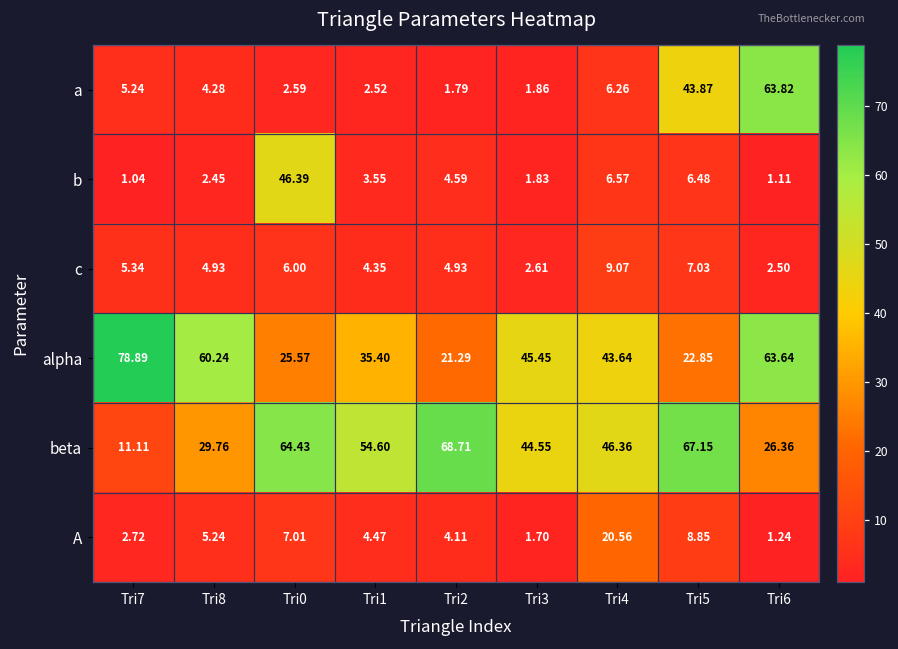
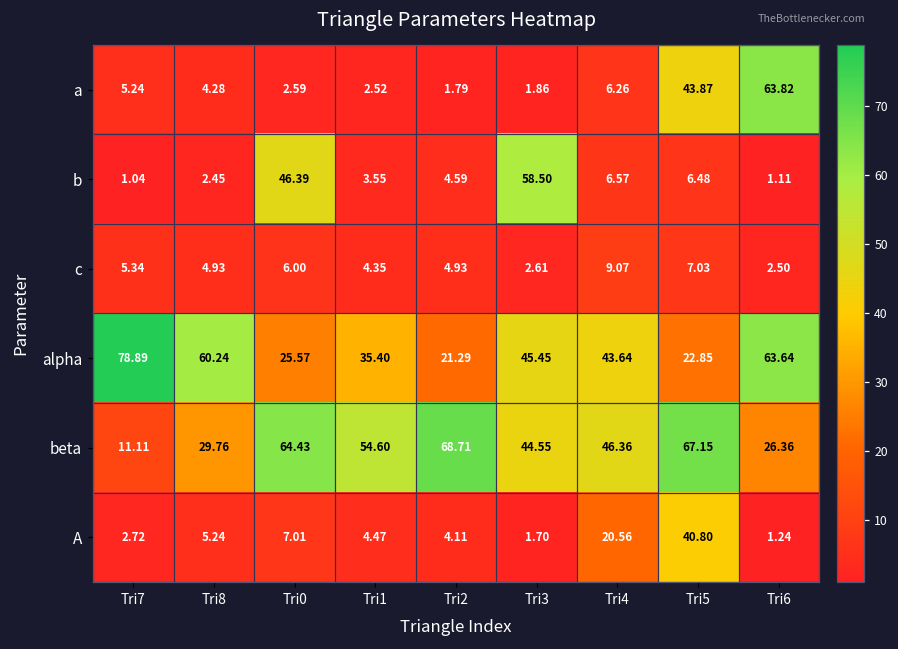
  {
    "a": {
      "Tri7": 5.24,
      "Tri8": 4.28,
      "Tri0": 2.59,
      "Tri1": 2.52,
      "Tri2": 1.79,
      "Tri3": 1.86,
      "Tri4": 6.26,
      "Tri5": 43.87,
      "Tri6": 63.82
    },
    "b": {
      "Tri7": 1.04,
      "Tri8": 2.45,
      "Tri0": 46.39,
      "Tri1": 3.55,
      "Tri2": 4.59,
-     "Tri3": 1.83,
+     "Tri3": 58.50,
      "Tri4": 6.57,
      "Tri5": 6.48,
      "Tri6": 1.11
    },
    "c": {
      "Tri7": 5.34,
      "Tri8": 4.93,
      "Tri0": 6.00,
      "Tri1": 4.35,
      "Tri2": 4.93,
      "Tri3": 2.61,
      "Tri4": 9.07,
      "Tri5": 7.03,
      "Tri6": 2.50
    },
    "alpha": {
      "Tri7": 78.89,
      "Tri8": 60.24,
      "Tri0": 25.57,
      "Tri1": 35.40,
      "Tri2": 21.29,
      "Tri3": 45.45,
      "Tri4": 43.64,
      "Tri5": 22.85,
      "Tri6": 63.64
    },
    "beta": {
      "Tri7": 11.11,
      "Tri8": 29.76,
      "Tri0": 64.43,
      "Tri1": 54.60,
      "Tri2": 68.71,
      "Tri3": 44.55,
      "Tri4": 46.36,
      "Tri5": 67.15,
      "Tri6": 26.36
    },
    "A": {
      "Tri7": 2.72,
      "Tri8": 5.24,
      "Tri0": 7.01,
      "Tri1": 4.47,
      "Tri2": 4.11,
      "Tri3": 1.70,
      "Tri4": 20.56,
-     "Tri5": 8.85,
+     "Tri5": 40.80,
      "Tri6": 1.24
    }
  }
